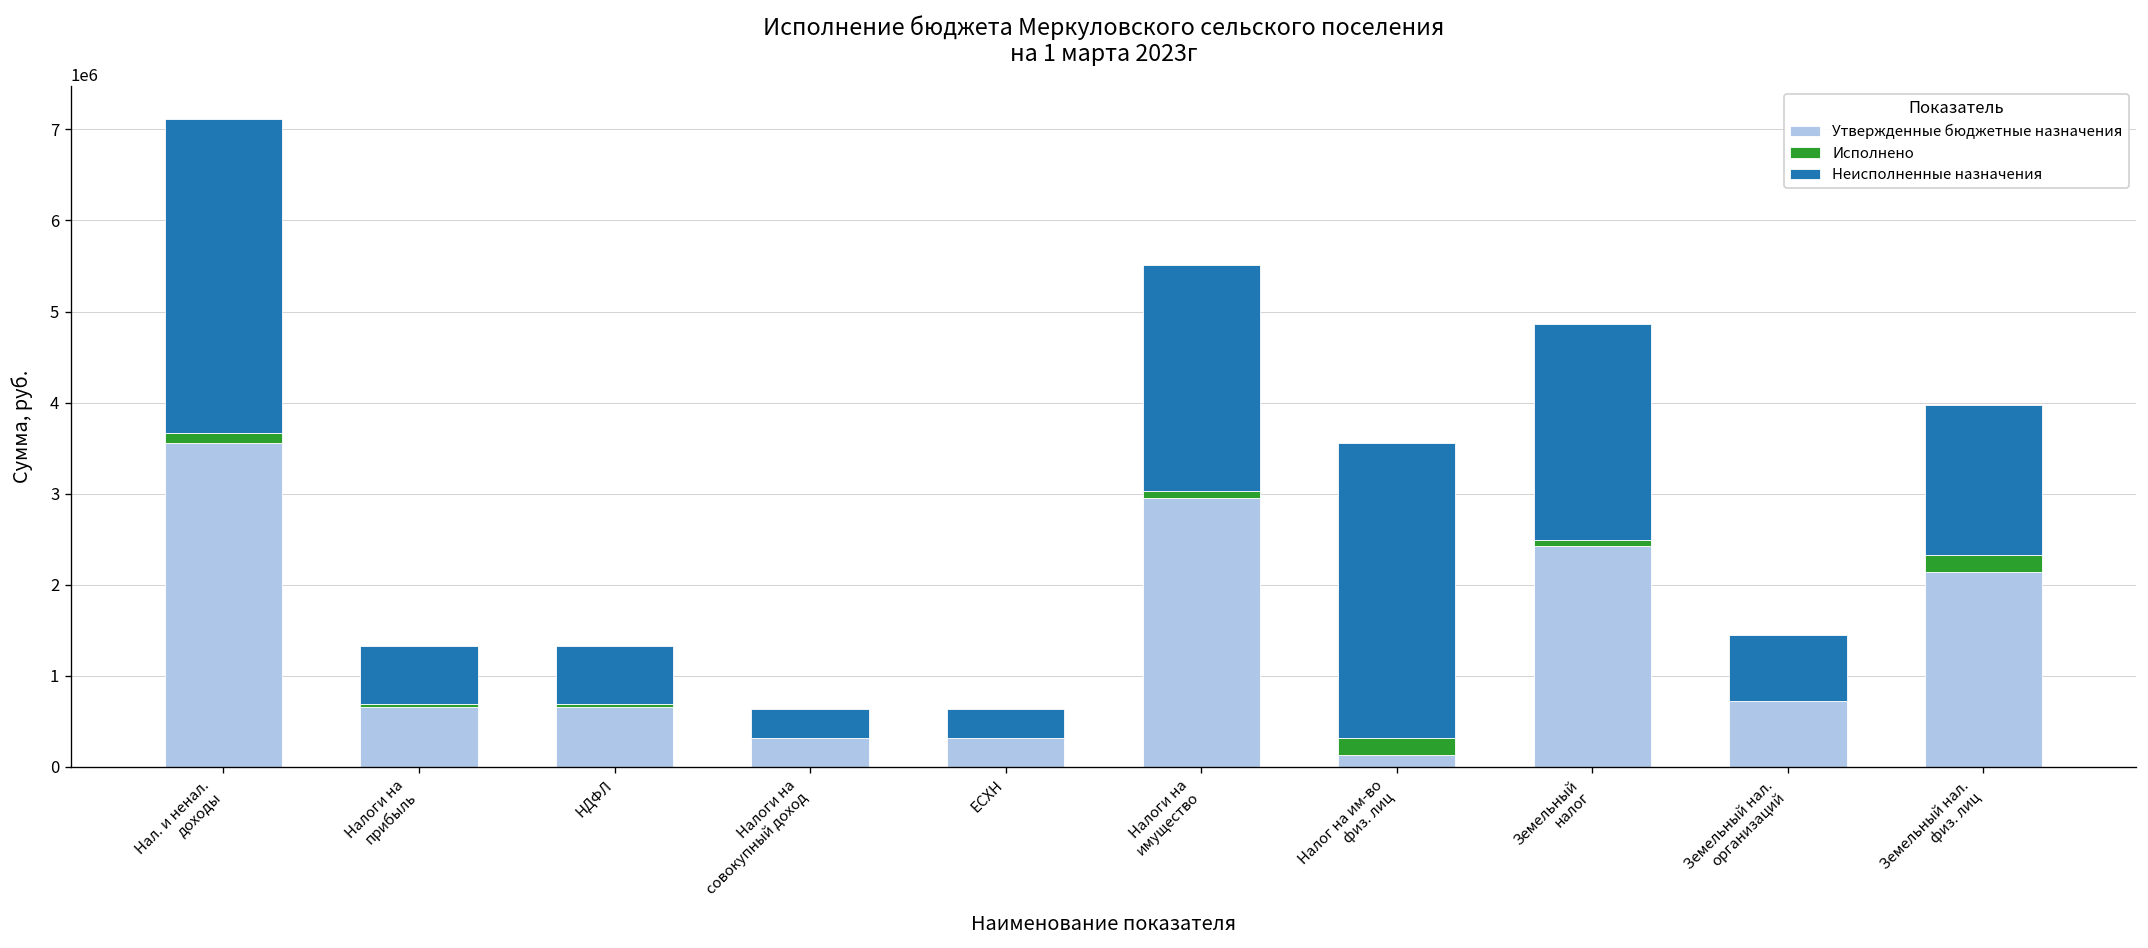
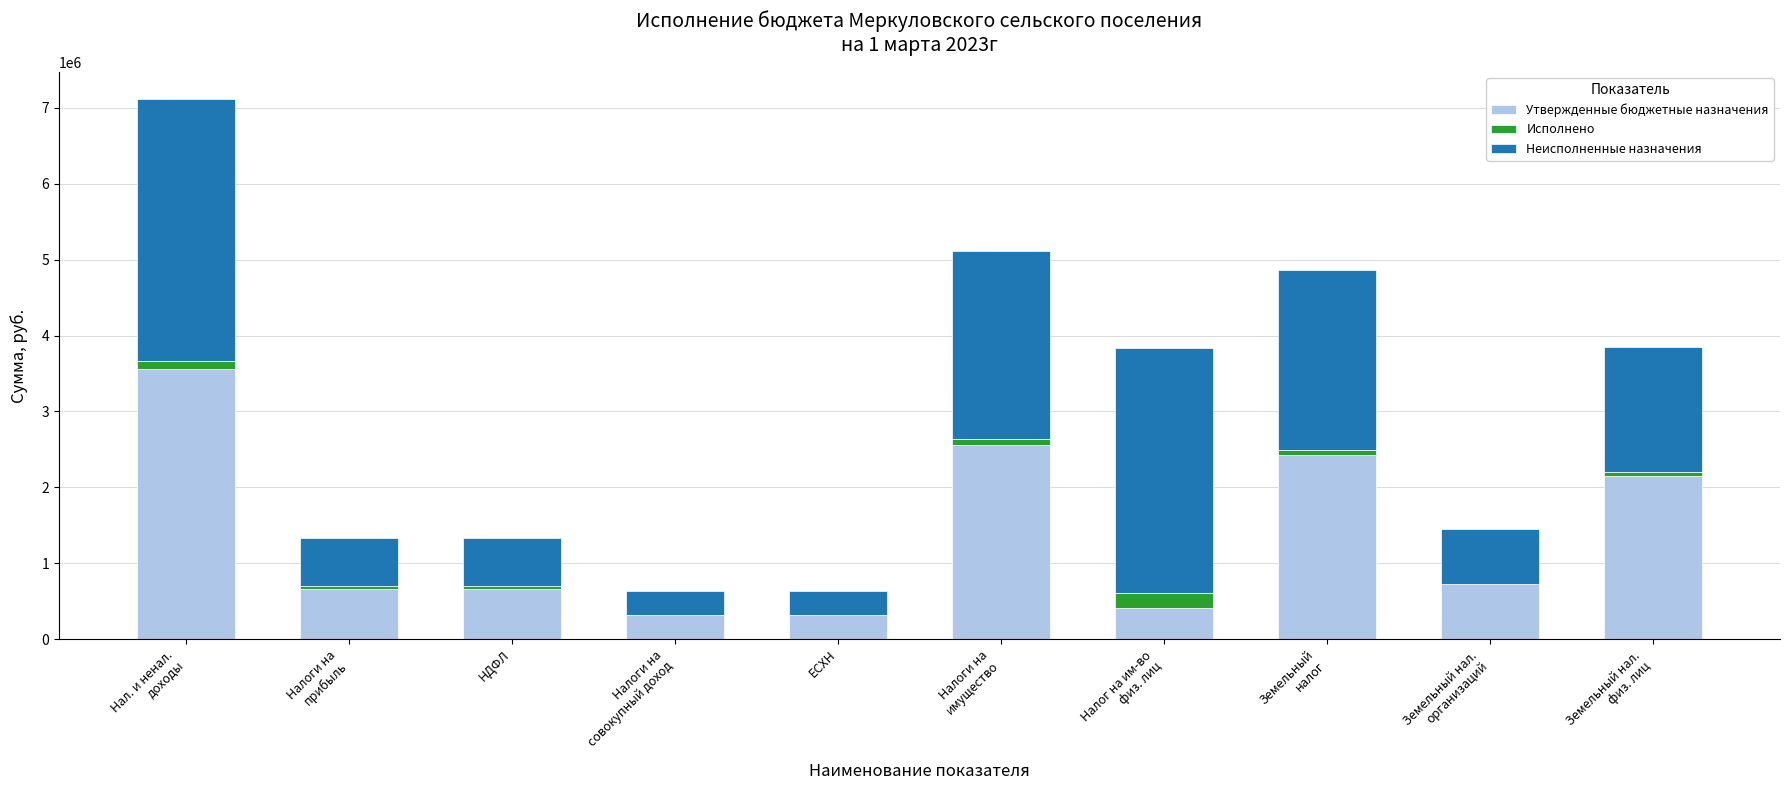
  {
    "Утвержденные бюджетные назначения": {
      "Нал. и ненал. доходы": 3600000,
      "Налоги на прибыль": 700000,
      "НДФЛ": 700000,
      "Налоги на совокупный доход": 300000,
      "ЕСХН": 300000,
-     "Налоги на имущество": 3000000,
-     "Налог на им-во физ. лиц": 100000,
+     "Налоги на имущество": 2600000,
+     "Налог на им-во физ. лиц": 400000,
      "Земельный налог": 2400000,
      "Земельный нал. организаций": 700000,
      "Земельный нал. физ. лиц": 2100000
    },
    "Исполнено": {
      "Нал. и ненал. доходы": 100000,
      "Налоги на совокупный доход": 0,
      "ЕСХН": 0,
      "Налоги на имущество": 100000,
      "Налог на им-во физ. лиц": 200000,
      "Земельный налог": 100000,
      "Земельный нал. организаций": 0,
-     "Земельный нал. физ. лиц": 200000
+     "Земельный нал. физ. лиц": 100000
    },
    "Неисполненные назначения": {
      "Нал. и ненал. доходы": 3500000,
      "Налоги на прибыль": 600000,
      "НДФЛ": 600000,
      "Налоги на совокупный доход": 300000,
      "ЕСХН": 300000,
      "Налоги на имущество": 2500000,
      "Налог на им-во физ. лиц": 3200000,
      "Земельный налог": 2400000,
      "Земельный нал. организаций": 700000,
      "Земельный нал. физ. лиц": 1600000
    }
  }
